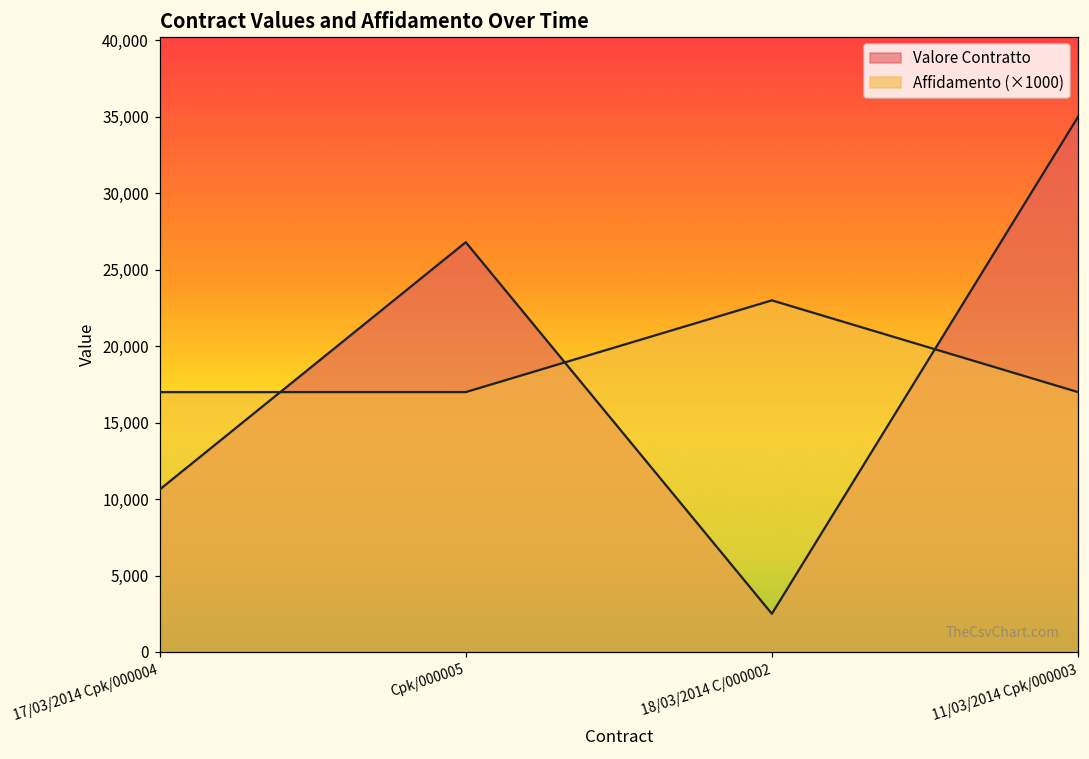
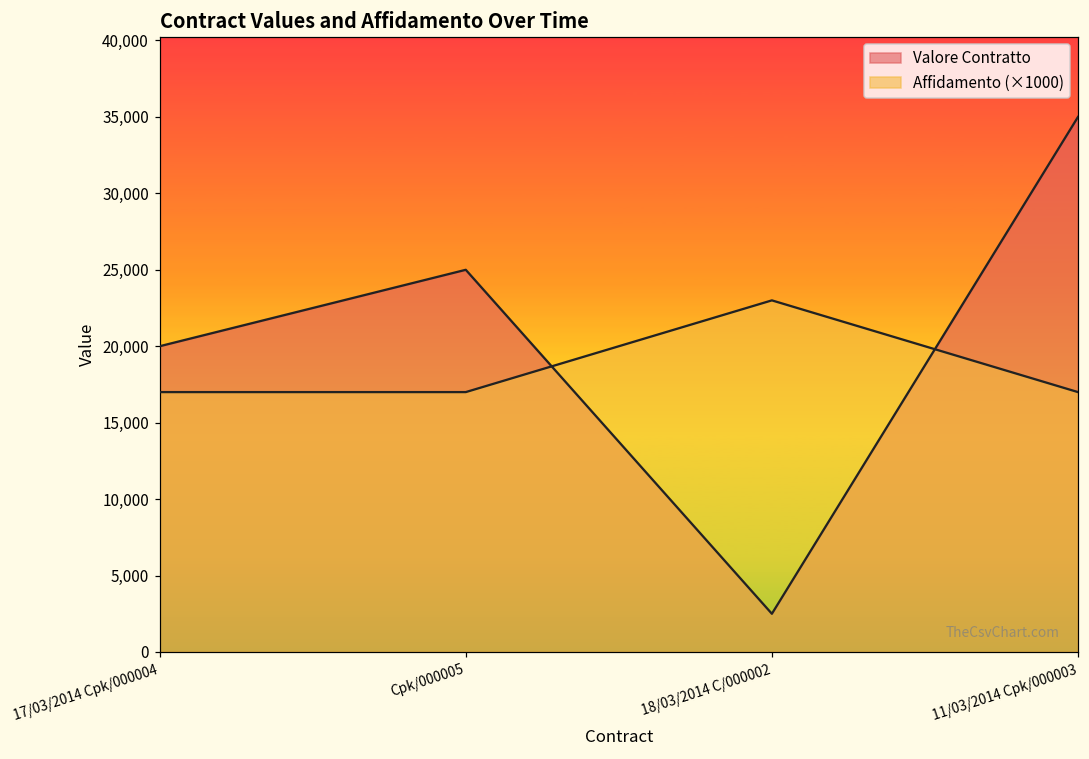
  {
    "Valore Contratto": {
-     "17/03/2014 Cpk/000004": "10,600",
-     "Cpk/000005": "26,800",
+     "17/03/2014 Cpk/000004": "20,000",
+     "Cpk/000005": "25,000",
      "18/03/2014 C/000002": "2,500",
      "11/03/2014 Cpk/000003": "35,000"
    },
    "Affidamento (×1000)": {
      "17/03/2014 Cpk/000004": "17,000",
      "Cpk/000005": "17,000",
      "18/03/2014 C/000002": "23,000",
      "11/03/2014 Cpk/000003": "17,000"
    }
  }
